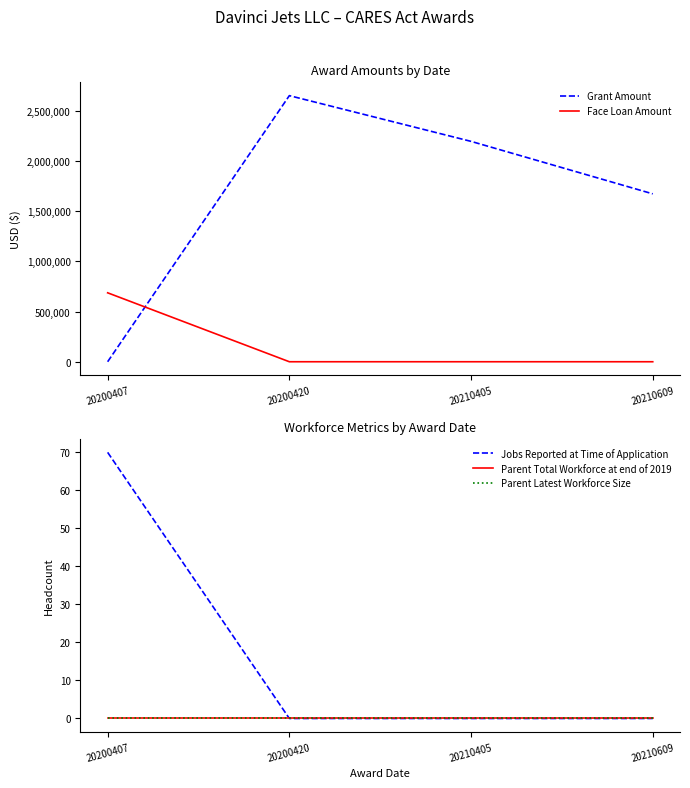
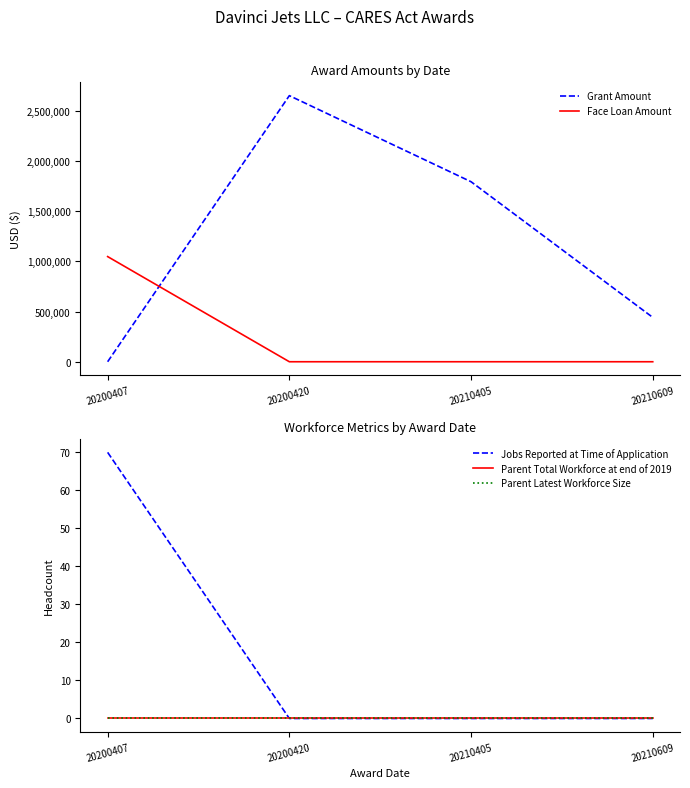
  {
    "Award Amounts by Date": {
      "Grant Amount": {
        "20200407": "0",
        "20200420": "2,650,000",
-       "20210405": "2,200,000",
-       "20210609": "1,670,000"
+       "20210405": "1,800,000",
+       "20210609": "440,000"
      },
      "Face Loan Amount": {
-       "20200407": "690,000",
+       "20200407": "1,050,000",
        "20200420": "0",
        "20210405": "0",
        "20210609": "0"
      }
    },
    "Workforce Metrics by Award Date": {
      "Jobs Reported at Time of Application": {
        "20200407": "70"
      },
      "Parent Latest Workforce Size": {
        "20200407": "0"
      }
    }
  }
